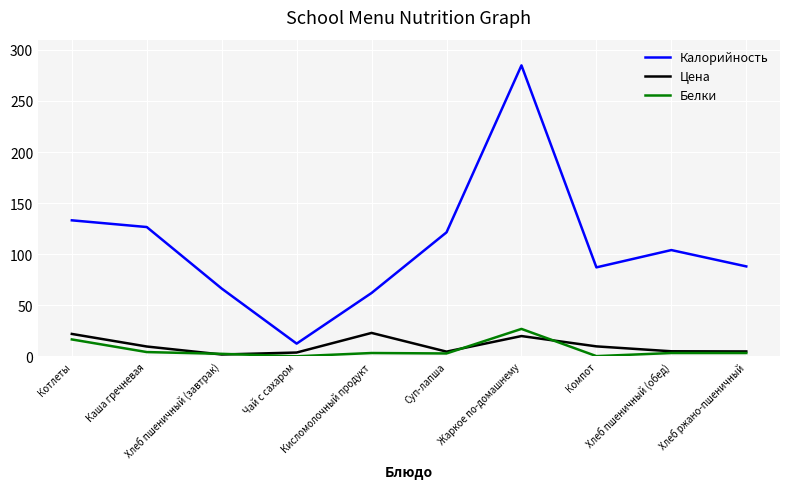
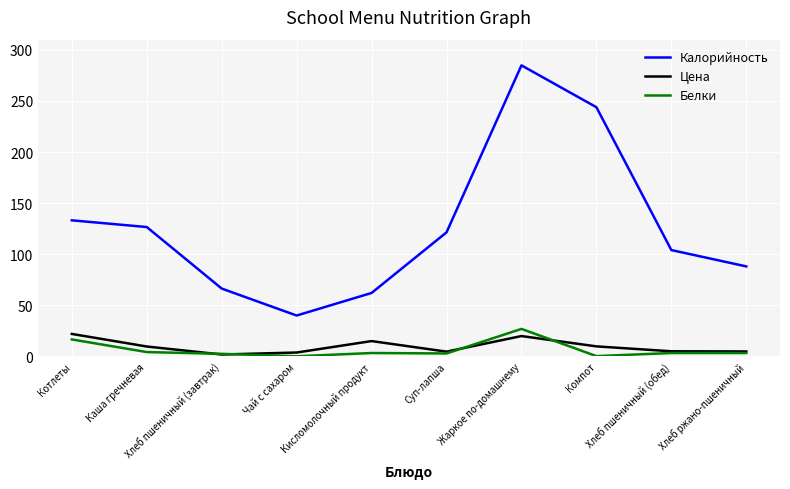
  {
    "Калорийность": {
      "Котлеты": 133,
      "Каша гречневая": 127,
      "Хлеб пшеничный (завтрак)": 66,
-     "Чай с сахаром": 12,
+     "Чай с сахаром": 40,
      "Кисломолочный продукт": 62,
      "Суп-лапша": 121,
      "Жаркое по-домашнему": 285,
-     "Компот": 87,
+     "Компот": 244,
      "Хлеб пшеничный (обед)": 104,
      "Хлеб ржано-пшеничный": 88
    },
    "Цена": {
      "Котлеты": 22,
      "Каша гречневая": 10,
      "Чай с сахаром": 4,
-     "Кисломолочный продукт": 23,
+     "Кисломолочный продукт": 15,
      "Жаркое по-домашнему": 20,
      "Компот": 10
    },
    "Белки": {
      "Котлеты": 17,
      "Каша гречневая": 4,
      "Чай с сахаром": 0,
      "Кисломолочный продукт": 3,
      "Жаркое по-домашнему": 27,
      "Компот": 0
    }
  }
